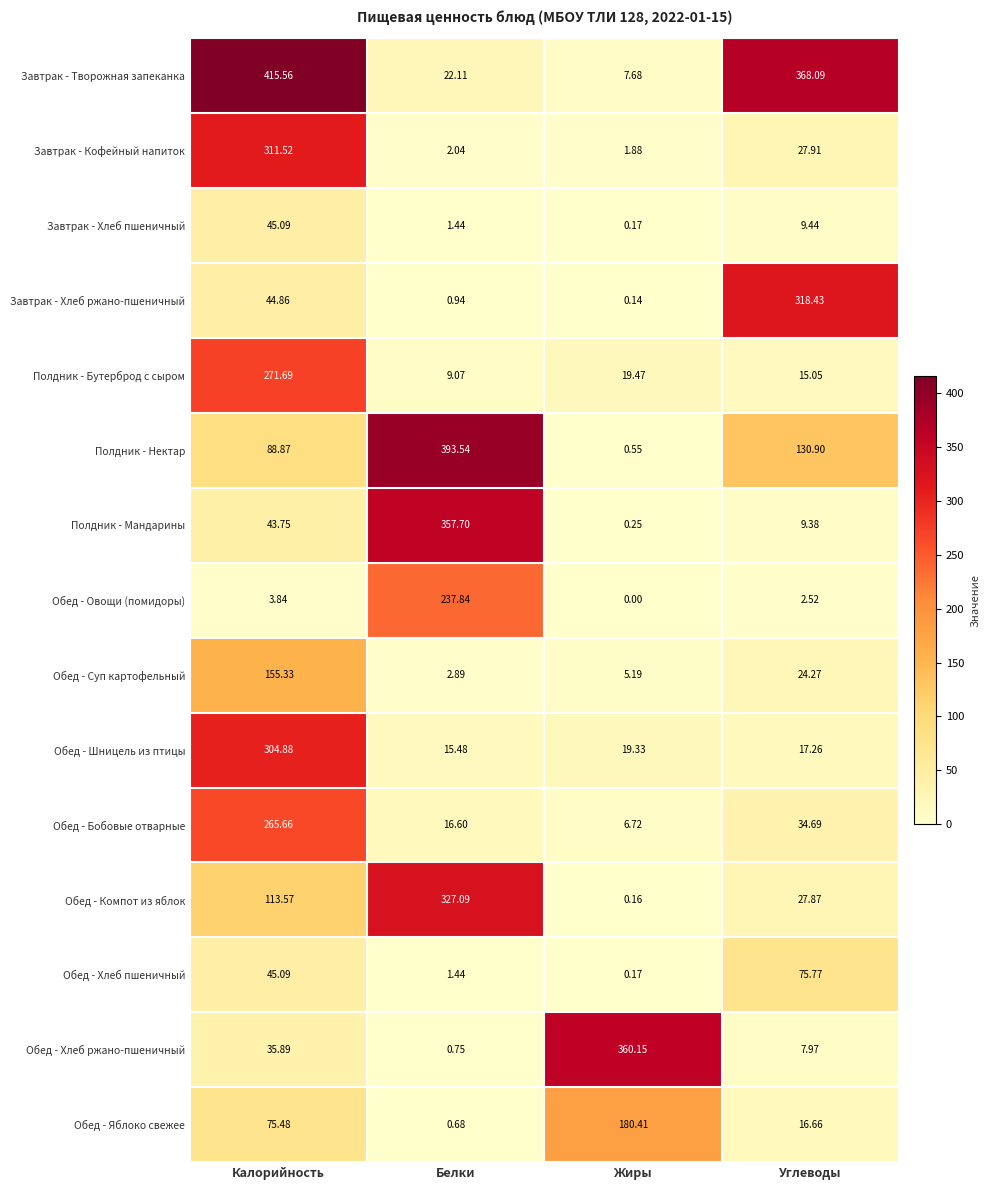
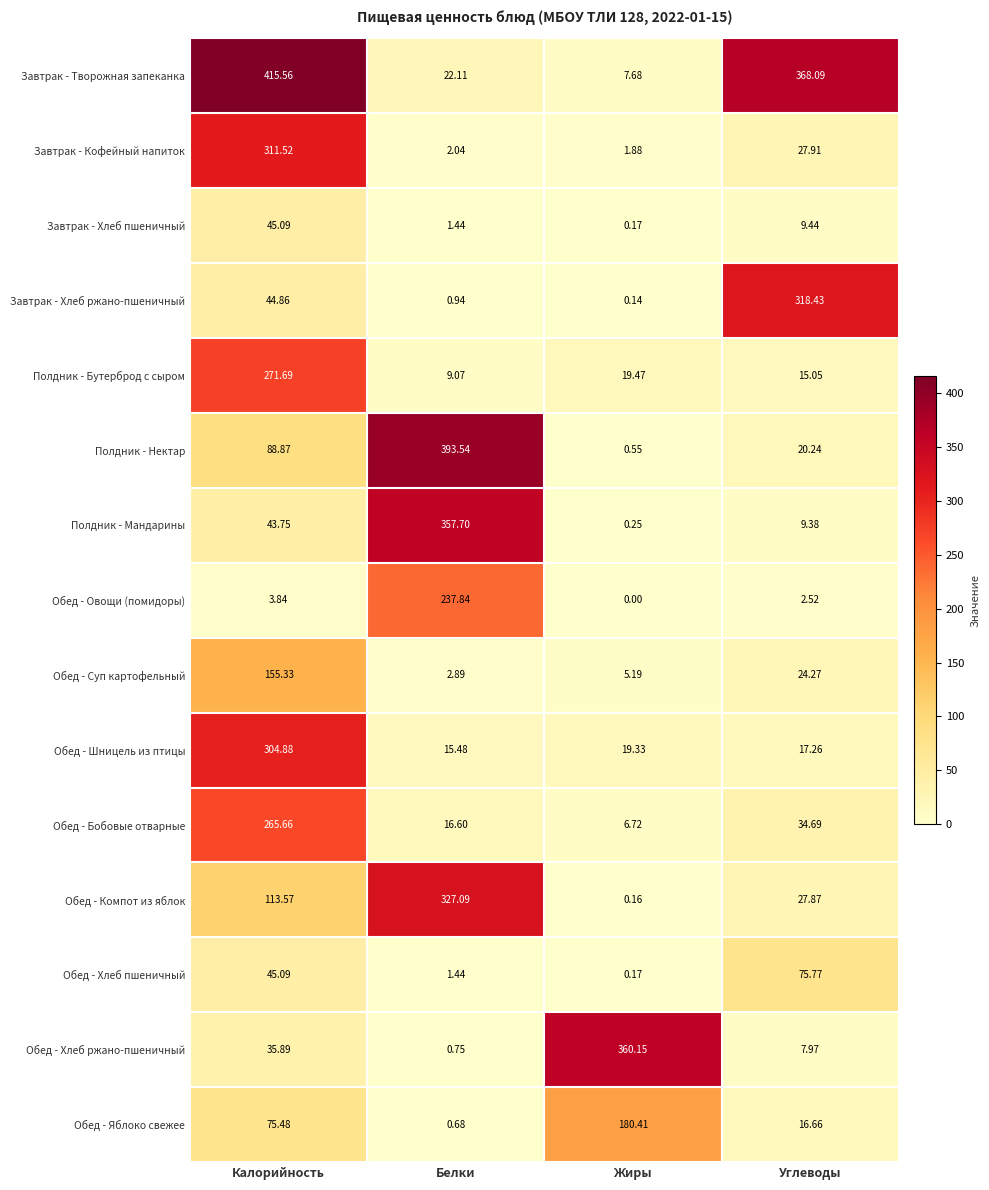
  {
    "Завтрак - Творожная запеканка": {
      "Калорийность": 415.56,
      "Белки": 22.11,
      "Жиры": 7.68,
      "Углеводы": 368.09
    },
    "Завтрак - Кофейный напиток": {
      "Калорийность": 311.52,
      "Белки": 2.04,
      "Жиры": 1.88,
      "Углеводы": 27.91
    },
    "Завтрак - Хлеб пшеничный": {
      "Калорийность": 45.09,
      "Белки": 1.44,
      "Жиры": 0.17,
      "Углеводы": 9.44
    },
    "Завтрак - Хлеб ржано-пшеничный": {
      "Калорийность": 44.86,
      "Белки": 0.94,
      "Жиры": 0.14,
      "Углеводы": 318.43
    },
    "Полдник - Бутерброд с сыром": {
      "Калорийность": 271.69,
      "Белки": 9.07,
      "Жиры": 19.47,
      "Углеводы": 15.05
    },
    "Полдник - Нектар": {
      "Калорийность": 88.87,
      "Белки": 393.54,
      "Жиры": 0.55,
-     "Углеводы": 130.90
+     "Углеводы": 20.24
    },
    "Полдник - Мандарины": {
      "Калорийность": 43.75,
      "Белки": 357.70,
      "Жиры": 0.25,
      "Углеводы": 9.38
    },
    "Обед - Овощи (помидоры)": {
      "Калорийность": 3.84,
      "Белки": 237.84,
      "Жиры": 0.00,
      "Углеводы": 2.52
    },
    "Обед - Суп картофельный": {
      "Калорийность": 155.33,
      "Белки": 2.89,
      "Жиры": 5.19,
      "Углеводы": 24.27
    },
    "Обед - Шницель из птицы": {
      "Калорийность": 304.88,
      "Белки": 15.48,
      "Жиры": 19.33,
      "Углеводы": 17.26
    },
    "Обед - Бобовые отварные": {
      "Калорийность": 265.66,
      "Белки": 16.60,
      "Жиры": 6.72,
      "Углеводы": 34.69
    },
    "Обед - Компот из яблок": {
      "Калорийность": 113.57,
      "Белки": 327.09,
      "Жиры": 0.16,
      "Углеводы": 27.87
    },
    "Обед - Хлеб пшеничный": {
      "Калорийность": 45.09,
      "Белки": 1.44,
      "Жиры": 0.17,
      "Углеводы": 75.77
    },
    "Обед - Хлеб ржано-пшеничный": {
      "Калорийность": 35.89,
      "Белки": 0.75,
      "Жиры": 360.15,
      "Углеводы": 7.97
    },
    "Обед - Яблоко свежее": {
      "Калорийность": 75.48,
      "Белки": 0.68,
      "Жиры": 180.41,
      "Углеводы": 16.66
    }
  }
